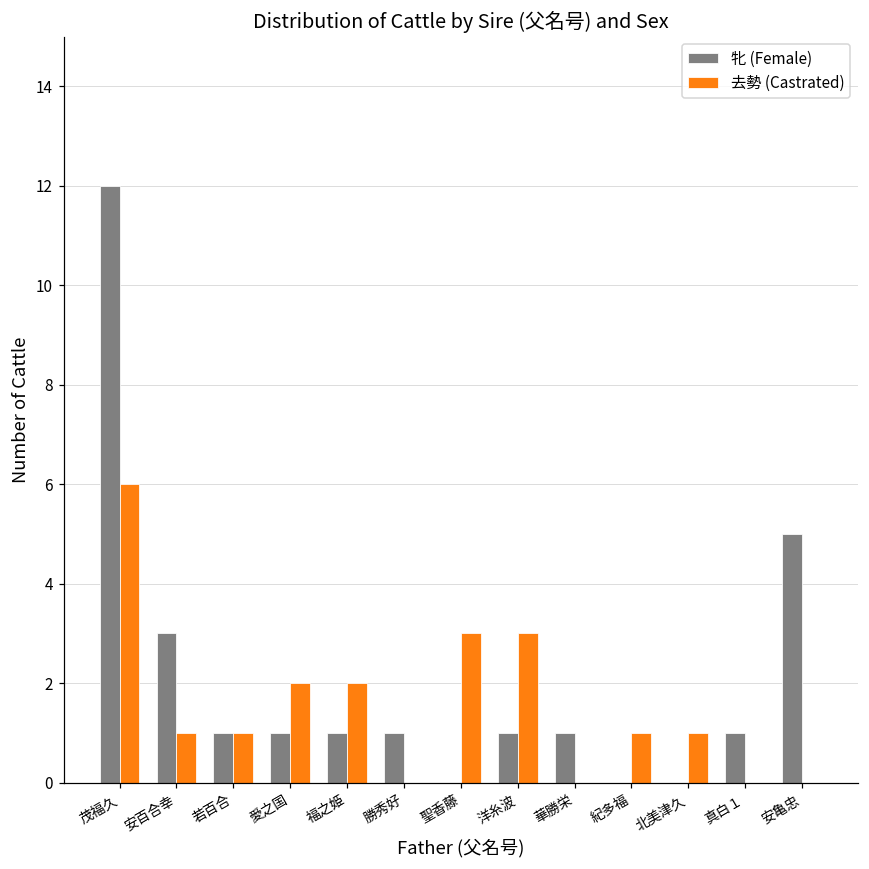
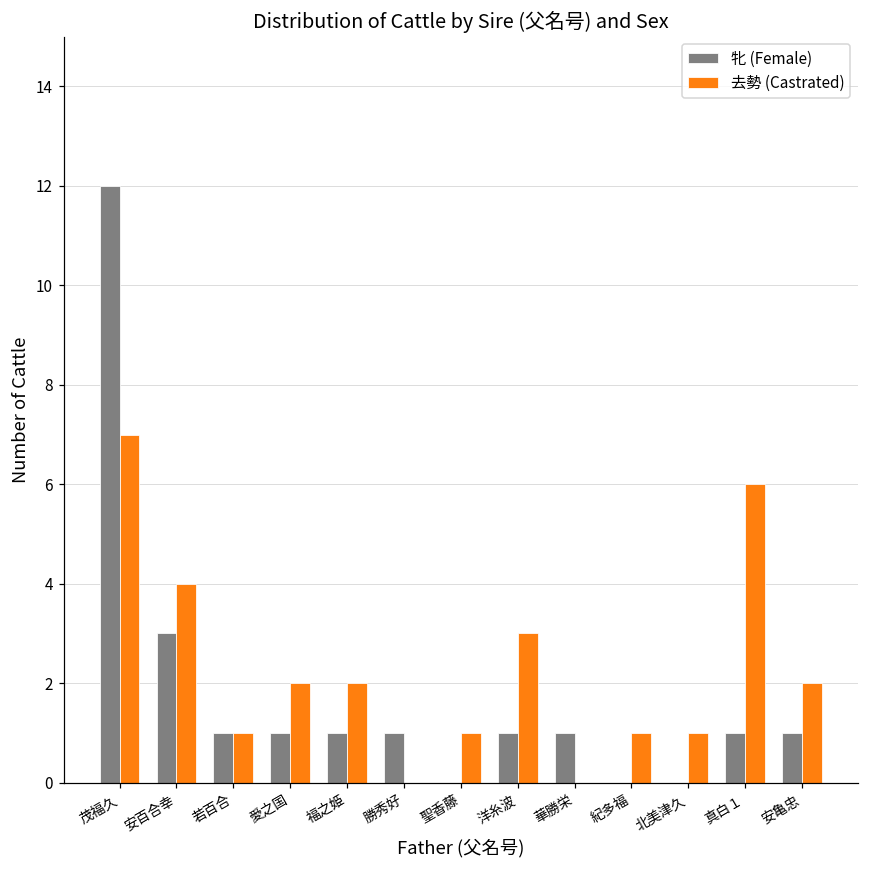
  {
    "牝 (Female)": {
      "茂福久": 12,
      "安百合幸": 3,
      "若百合": 1,
      "愛之国": 1,
      "福之姫": 1,
      "勝秀好": 1,
      "聖香藤": 0,
      "洋糸波": 1,
      "華勝栄": 1,
      "紀多福": 0,
      "北美津久": 0,
      "真白１": 1,
-     "安亀忠": 5
+     "安亀忠": 1
    },
    "去勢 (Castrated)": {
-     "茂福久": 6,
-     "安百合幸": 1,
+     "茂福久": 7,
+     "安百合幸": 4,
      "若百合": 1,
      "愛之国": 2,
      "福之姫": 2,
      "勝秀好": 0,
-     "聖香藤": 3,
+     "聖香藤": 1,
      "洋糸波": 3,
      "華勝栄": 0,
      "紀多福": 1,
      "北美津久": 1,
-     "真白１": 0,
-     "安亀忠": 0
+     "真白１": 6,
+     "安亀忠": 2
    }
  }
